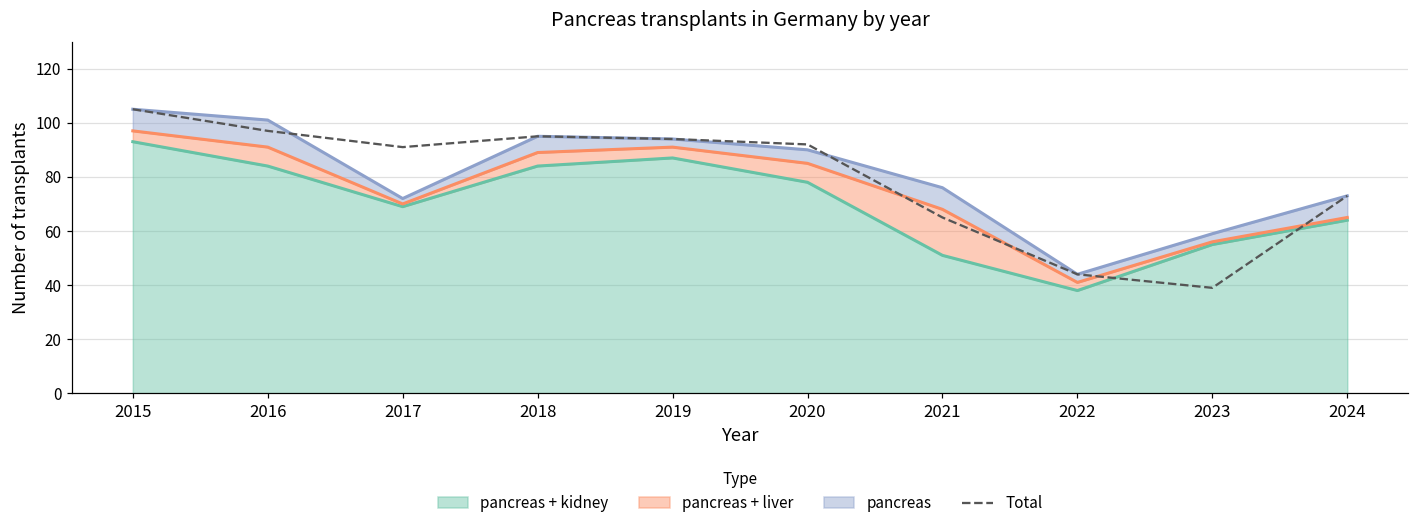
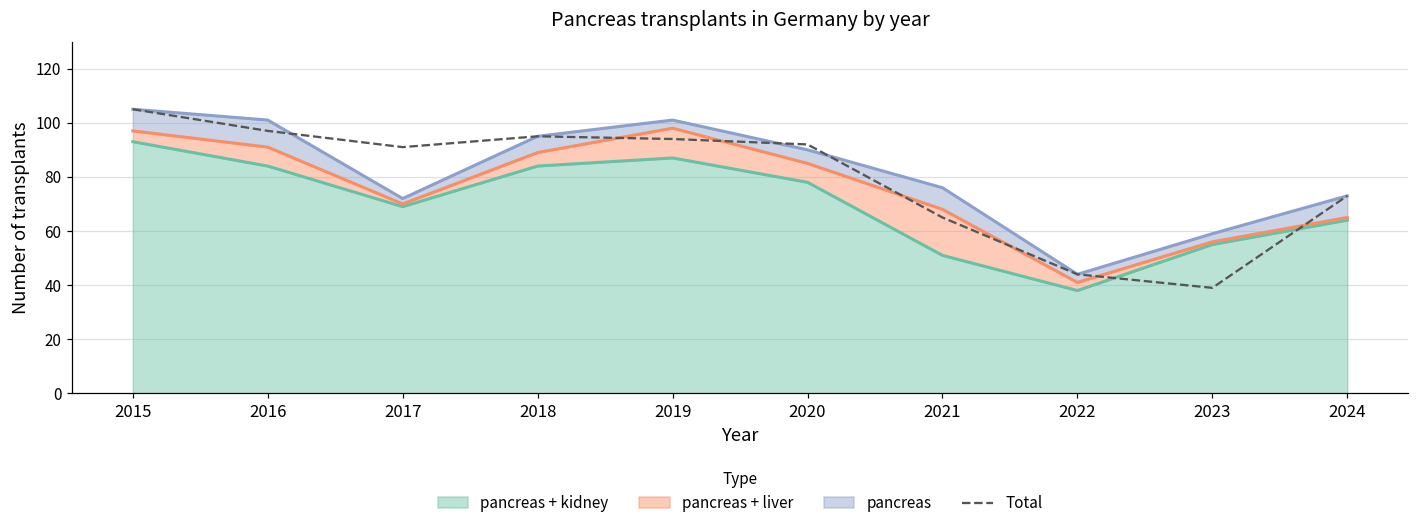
  {
    "pancreas + liver": {
      "2015": 4,
      "2016": 7,
      "2018": 5,
-     "2019": 4,
+     "2019": 11,
      "2020": 7,
      "2021": 17,
      "2022": 3
    },
    "Total": {
      "2016": 97,
      "2017": 91,
      "2020": 92,
      "2021": 65,
      "2023": 39
    }
  }
